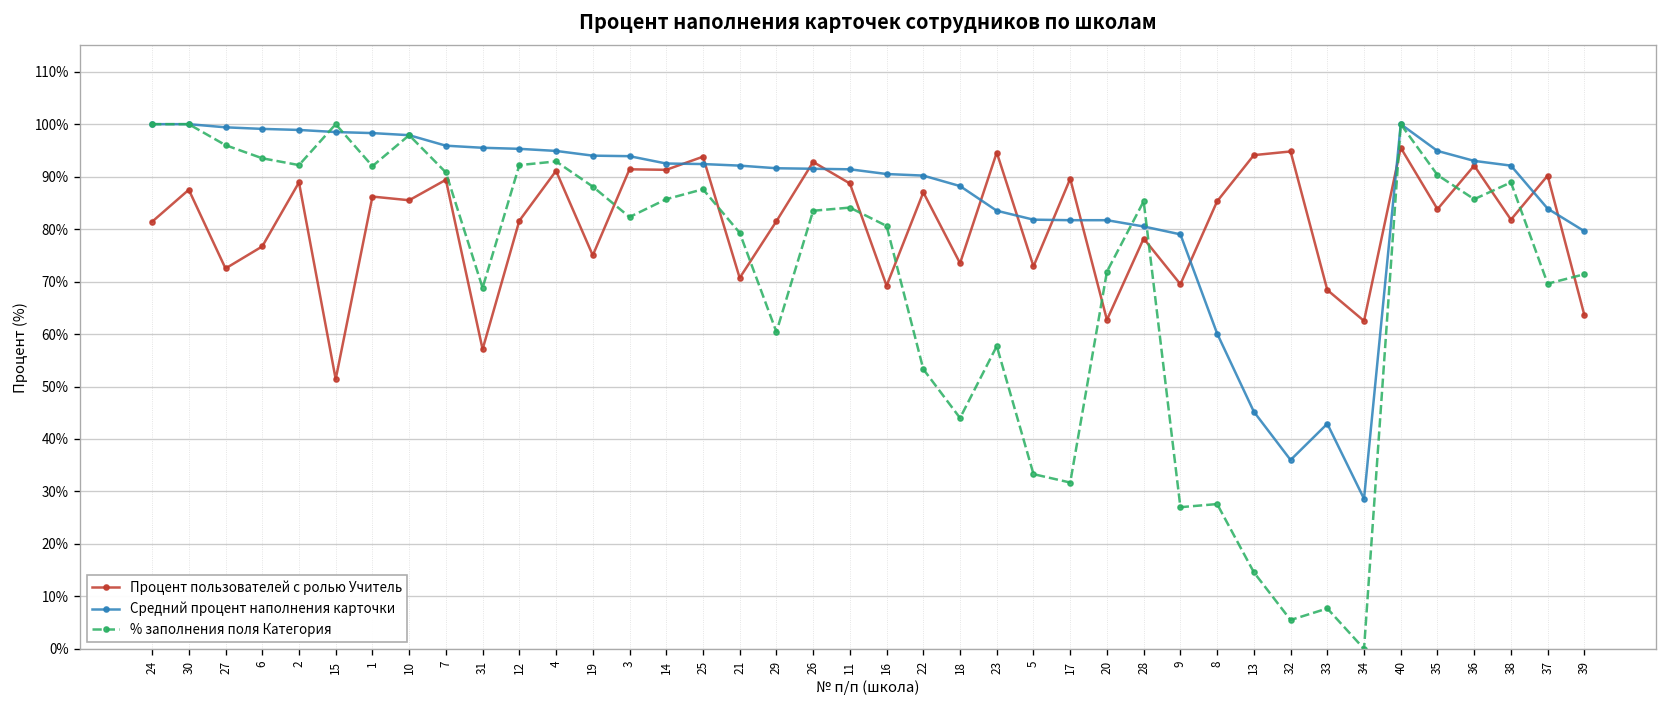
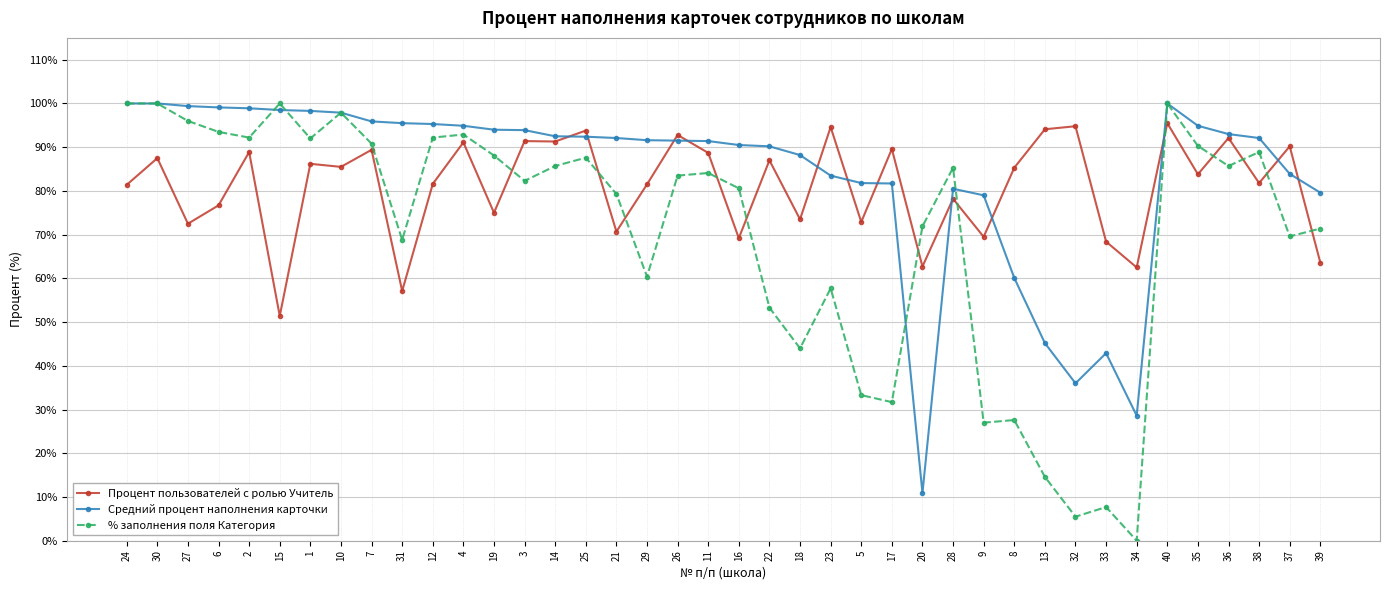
  {
    "Процент пользователей с ролью Учитель": {
      "24": "81%",
      "30": "88%",
      "27": "73%",
      "6": "77%",
      "2": "89%",
      "15": "51%",
      "1": "86%",
      "10": "86%",
      "7": "89%",
      "31": "57%",
      "12": "82%",
      "4": "91%",
      "19": "75%",
      "3": "91%",
      "14": "91%",
      "25": "94%",
      "21": "71%",
      "29": "82%",
      "26": "93%",
      "11": "89%",
      "16": "69%",
      "22": "87%",
      "18": "74%",
      "23": "95%",
      "5": "73%",
      "17": "90%",
      "20": "63%",
      "28": "78%",
      "9": "70%",
      "8": "85%",
      "13": "94%",
      "32": "95%",
      "33": "68%",
      "34": "63%",
      "40": "96%",
      "35": "84%",
      "36": "92%",
      "38": "82%",
      "37": "90%",
      "39": "64%"
    },
    "Средний процент наполнения карточки": {
      "27": "99%",
      "6": "99%",
      "2": "99%",
      "15": "99%",
      "1": "98%",
      "7": "96%",
      "31": "96%",
      "12": "95%",
      "4": "95%",
      "19": "94%",
      "3": "94%",
      "14": "93%",
      "25": "92%",
      "21": "92%",
      "29": "92%",
      "26": "92%",
      "11": "91%",
      "16": "91%",
      "22": "90%",
      "18": "88%",
      "23": "84%",
      "5": "82%",
      "17": "82%",
-     "20": "82%",
+     "20": "11%",
      "28": "81%",
      "9": "79%",
      "8": "60%",
      "13": "45%",
      "32": "36%",
      "33": "43%",
      "34": "29%",
      "35": "95%",
      "36": "93%",
      "38": "92%",
      "37": "84%",
      "39": "80%"
    },
    "% заполнения поля Категория": {
      "27": "96%",
      "6": "94%",
      "2": "92%",
      "15": "100%",
      "1": "92%",
      "7": "91%",
      "31": "69%",
      "12": "92%",
      "4": "93%",
      "19": "88%",
      "3": "82%",
      "14": "86%",
      "25": "88%",
      "21": "79%",
      "29": "60%",
      "26": "84%",
      "11": "84%",
      "16": "81%",
      "22": "53%",
      "18": "44%",
      "23": "58%",
      "5": "33%",
      "17": "32%",
      "20": "72%",
      "28": "85%",
      "9": "27%",
      "8": "28%",
      "13": "15%",
      "32": "6%",
      "33": "8%",
      "34": "0%",
      "35": "90%",
      "36": "86%",
      "38": "89%",
      "37": "70%",
      "39": "71%"
    }
  }
